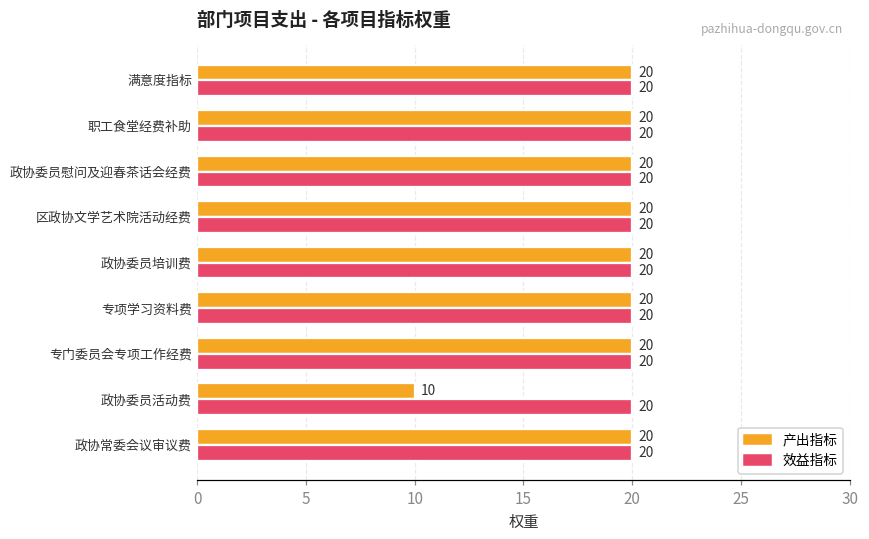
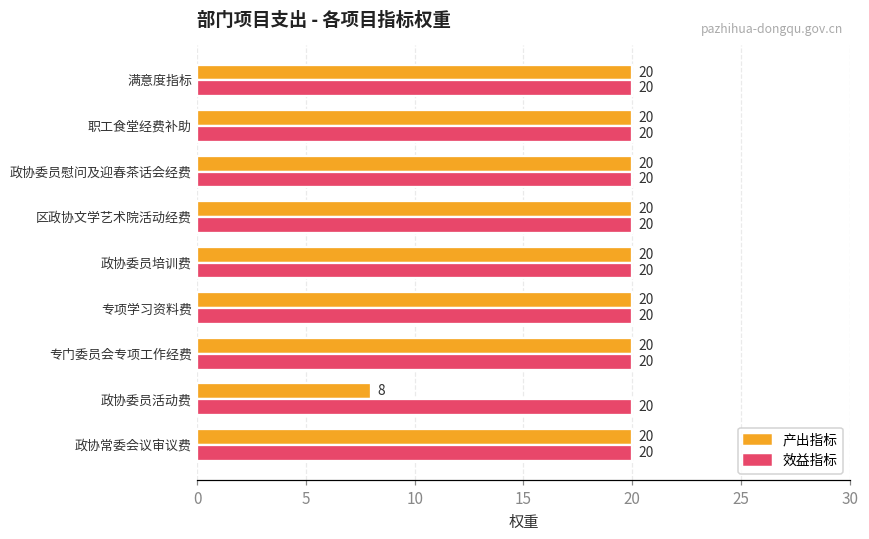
  {
    "产出指标": {
      "满意度指标": 20,
      "职工食堂经费补助": 20,
      "政协委员慰问及迎春茶话会经费": 20,
      "区政协文学艺术院活动经费": 20,
      "政协委员培训费": 20,
      "专项学习资料费": 20,
      "专门委员会专项工作经费": 20,
-     "政协委员活动费": 10,
+     "政协委员活动费": 8,
      "政协常委会议审议费": 20
    },
    "效益指标": {
      "满意度指标": 20,
      "职工食堂经费补助": 20,
      "政协委员慰问及迎春茶话会经费": 20,
      "区政协文学艺术院活动经费": 20,
      "政协委员培训费": 20,
      "专项学习资料费": 20,
      "专门委员会专项工作经费": 20,
      "政协委员活动费": 20,
      "政协常委会议审议费": 20
    }
  }
